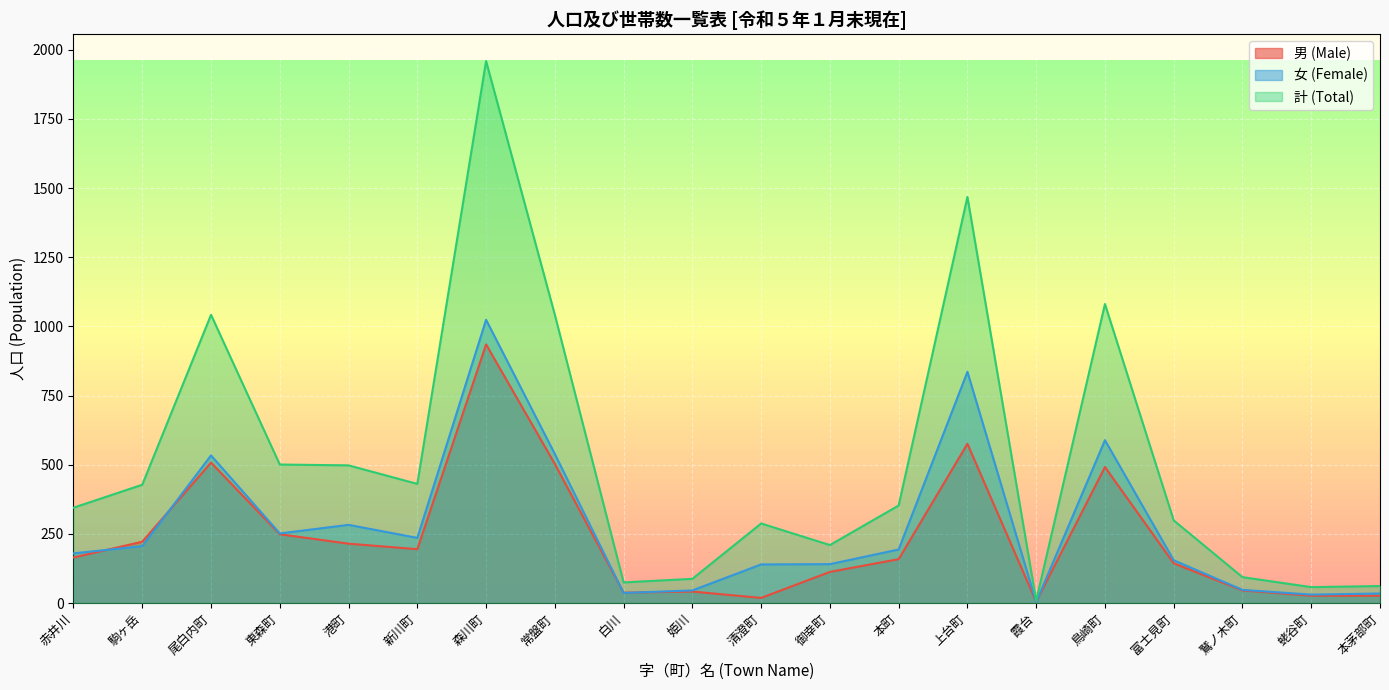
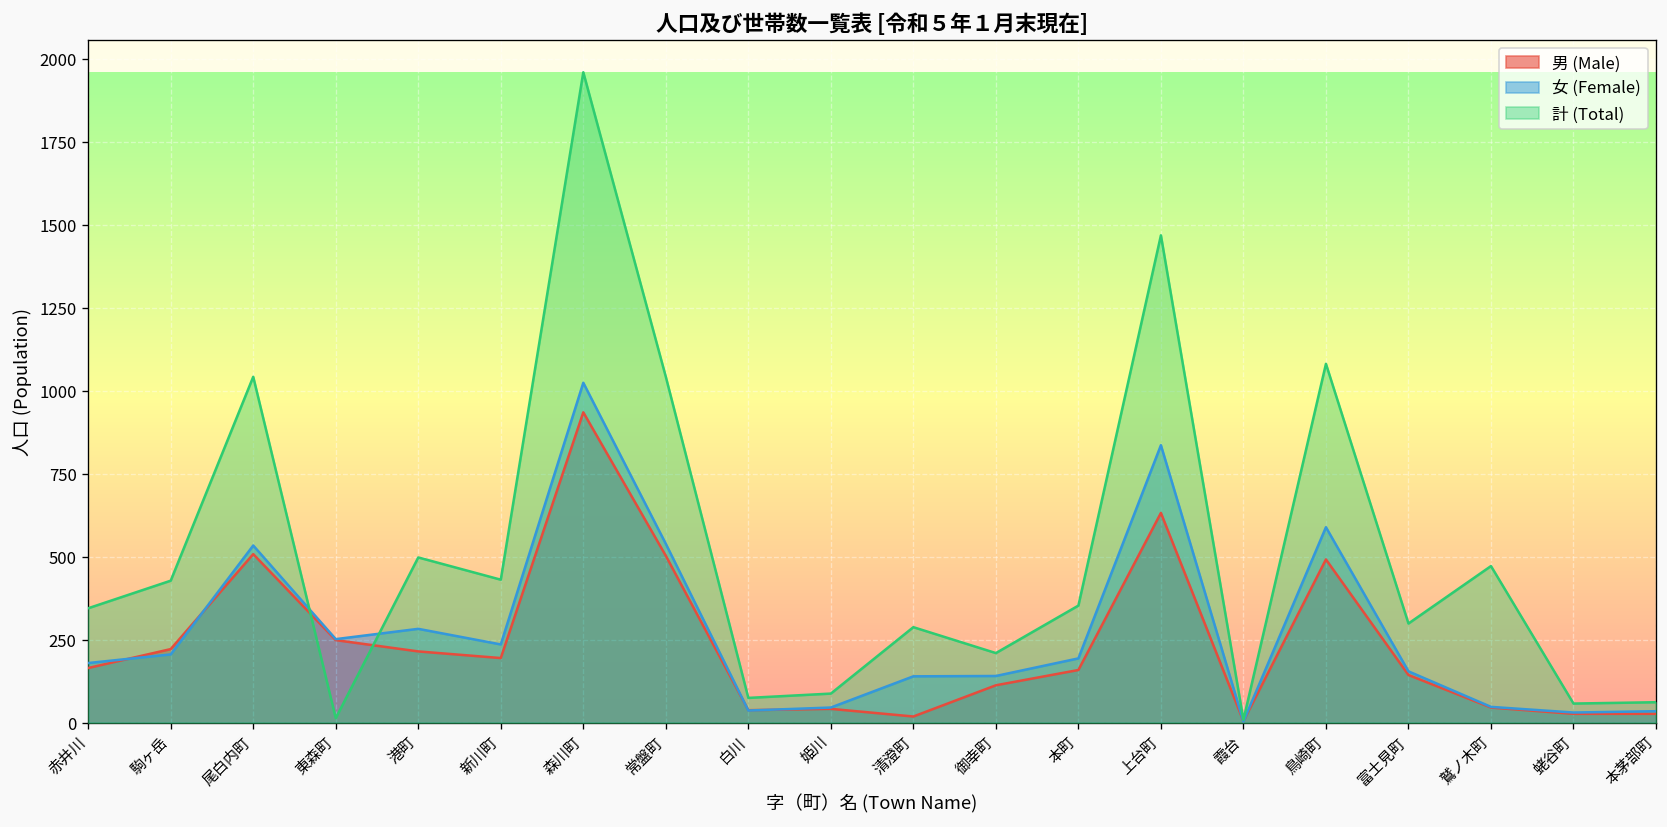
  {
    "男 (Male)": {
      "赤井川": 170,
      "駒ヶ岳": 220,
      "尾白内町": 510,
      "港町": 220,
      "新川町": 200,
      "森川町": 940,
      "常盤町": 500,
      "清澄町": 20,
      "御幸町": 110,
      "本町": 160,
-     "上台町": 580,
+     "上台町": 630,
      "鳥崎町": 490,
      "富士見町": 140
    },
    "女 (Female)": {
      "赤井川": 180,
      "駒ヶ岳": 210,
      "尾白内町": 530,
      "港町": 280,
      "新川町": 240,
      "森川町": 1020,
      "常盤町": 540,
      "清澄町": 140,
      "御幸町": 140,
      "本町": 190,
      "上台町": 840,
      "鳥崎町": 590,
      "富士見町": 160
    },
    "計 (Total)": {
      "赤井川": 350,
      "駒ヶ岳": 430,
      "尾白内町": 1040,
-     "東森町": 500,
+     "東森町": 10,
      "港町": 500,
      "新川町": 430,
      "森川町": 1960,
      "常盤町": 1040,
      "白川": 80,
      "姫川": 90,
      "清澄町": 290,
      "御幸町": 210,
      "本町": 350,
      "上台町": 1470,
      "鳥崎町": 1080,
      "富士見町": 300,
-     "鷲ノ木町": 90,
+     "鷲ノ木町": 470,
      "蛯谷町": 60,
      "本茅部町": 60
    }
  }
